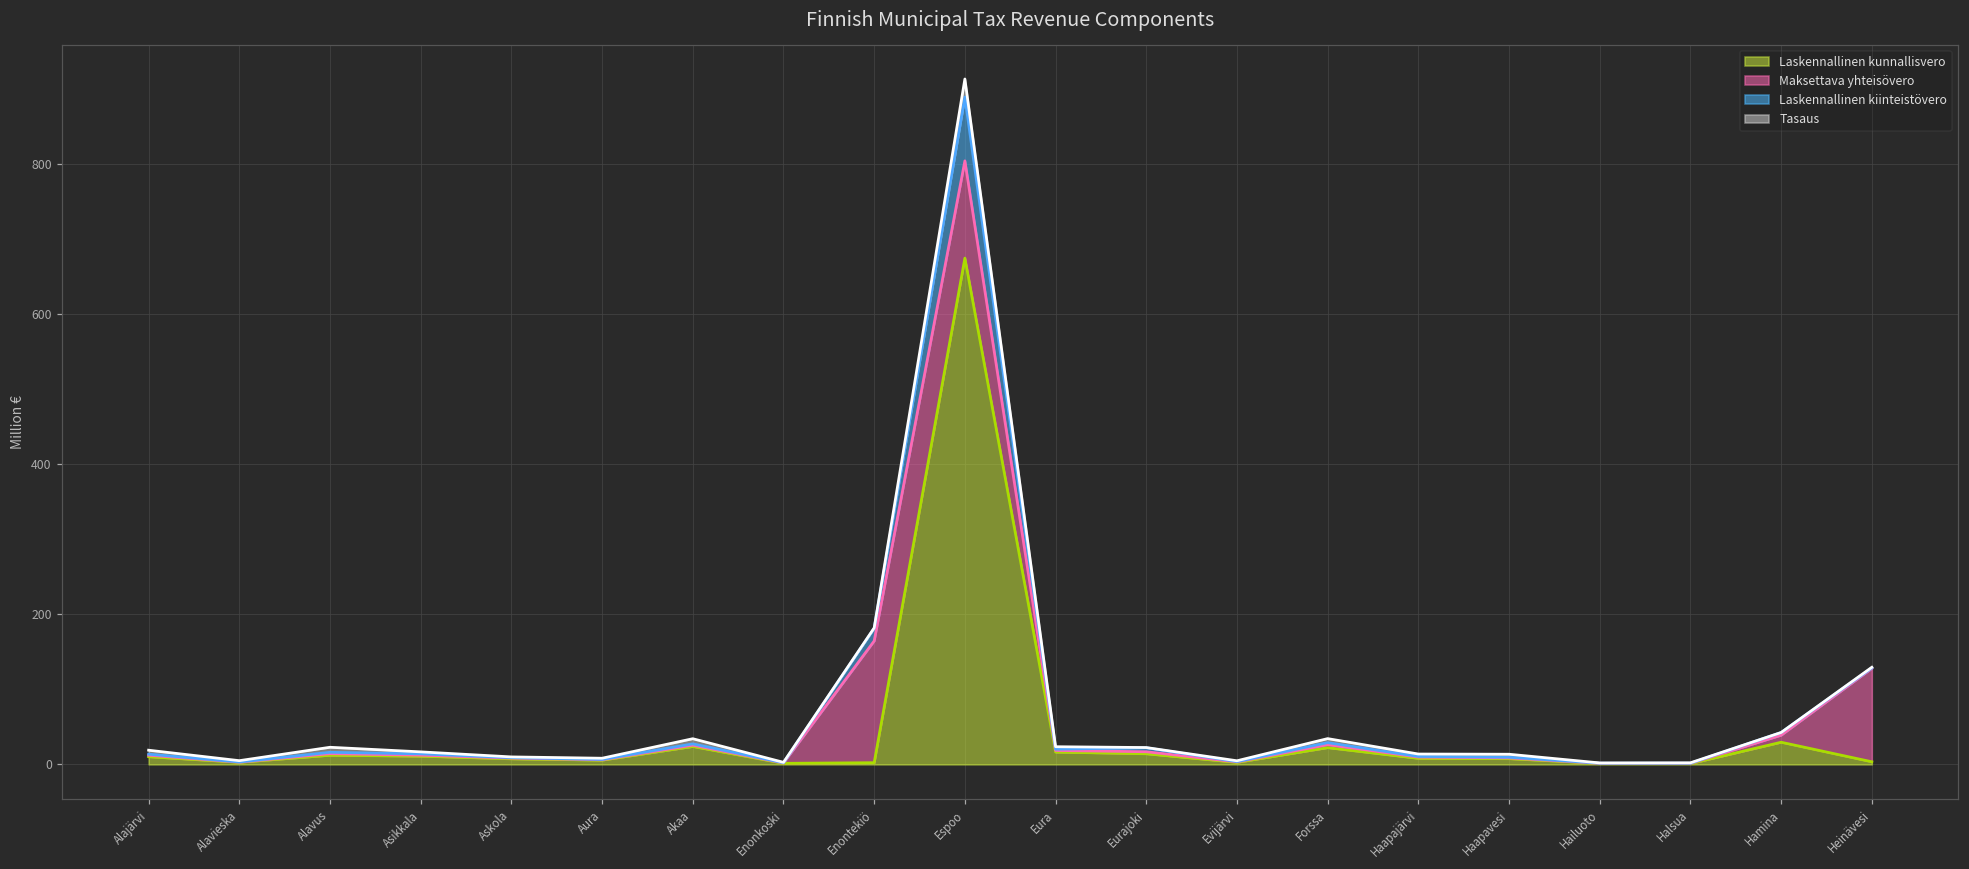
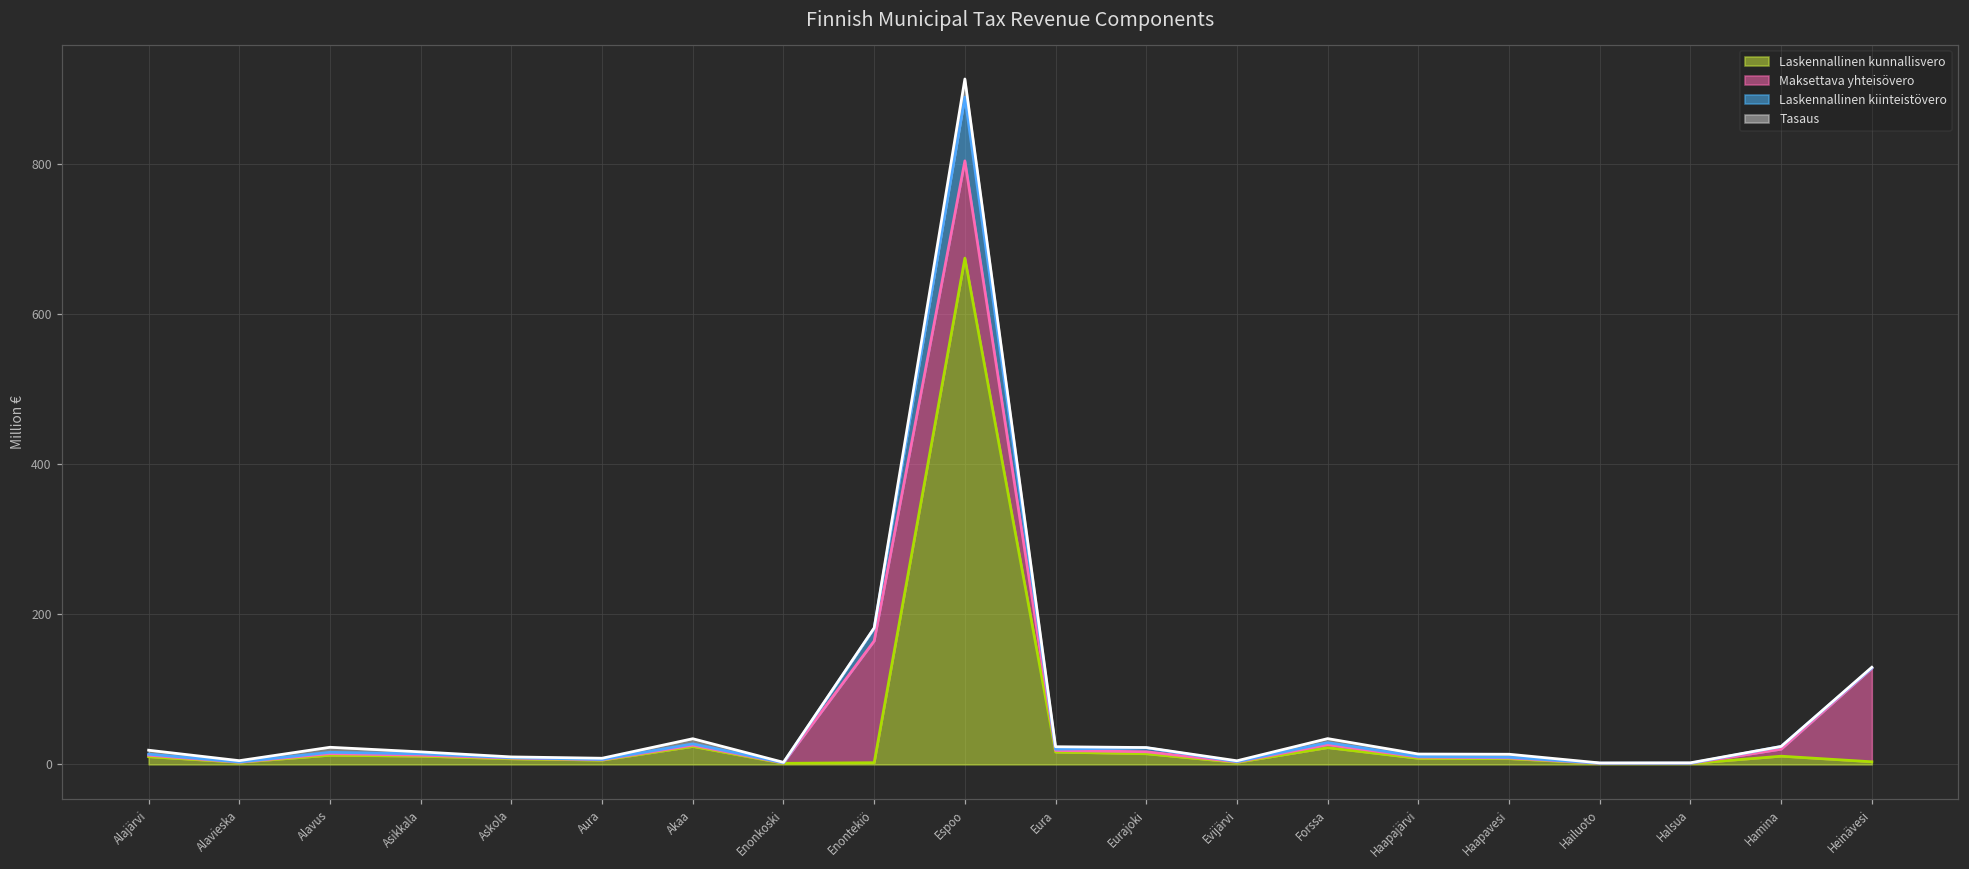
  {
    "Laskennallinen kunnallisvero": {
      "Enontekiö": 0,
      "Espoo": 670,
      "Forssa": 20,
-     "Hamina": 30,
+     "Hamina": 10,
      "Heinävesi": 0
    },
    "Maksettava yhteisövero": {
      "Enontekiö": 160,
      "Espoo": 130
    },
    "Laskennallinen kiinteistövero": {
      "Espoo": 90
    },
    "Tasaus": {
      "Alajärvi": 10,
      "Alavus": 10,
      "Akaa": 10,
      "Espoo": 20,
      "Forssa": 10,
      "Haapavesi": 0
    }
  }
